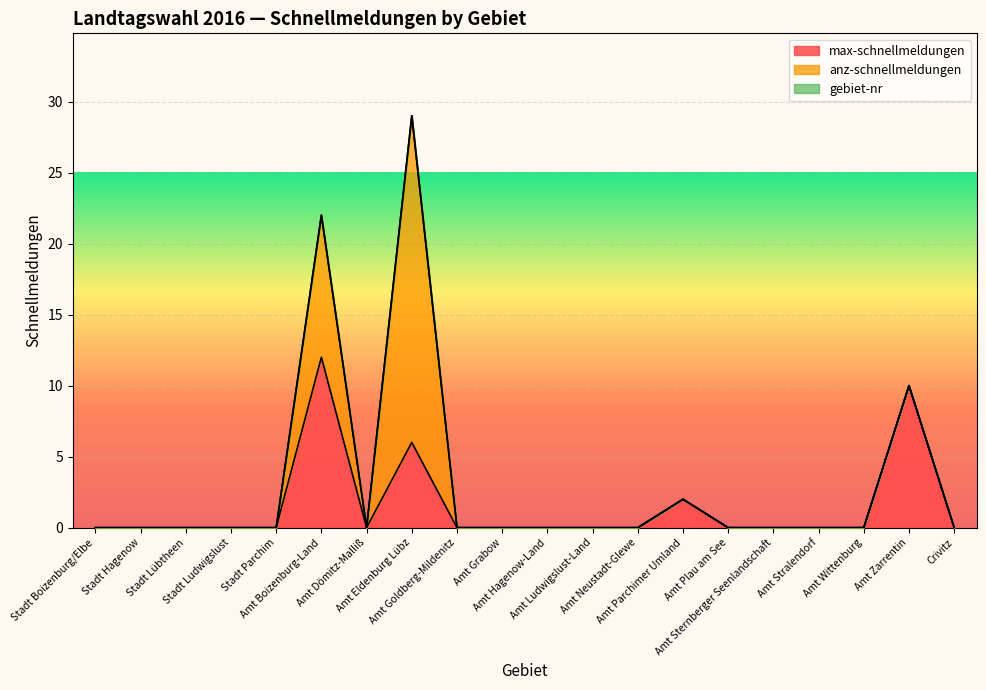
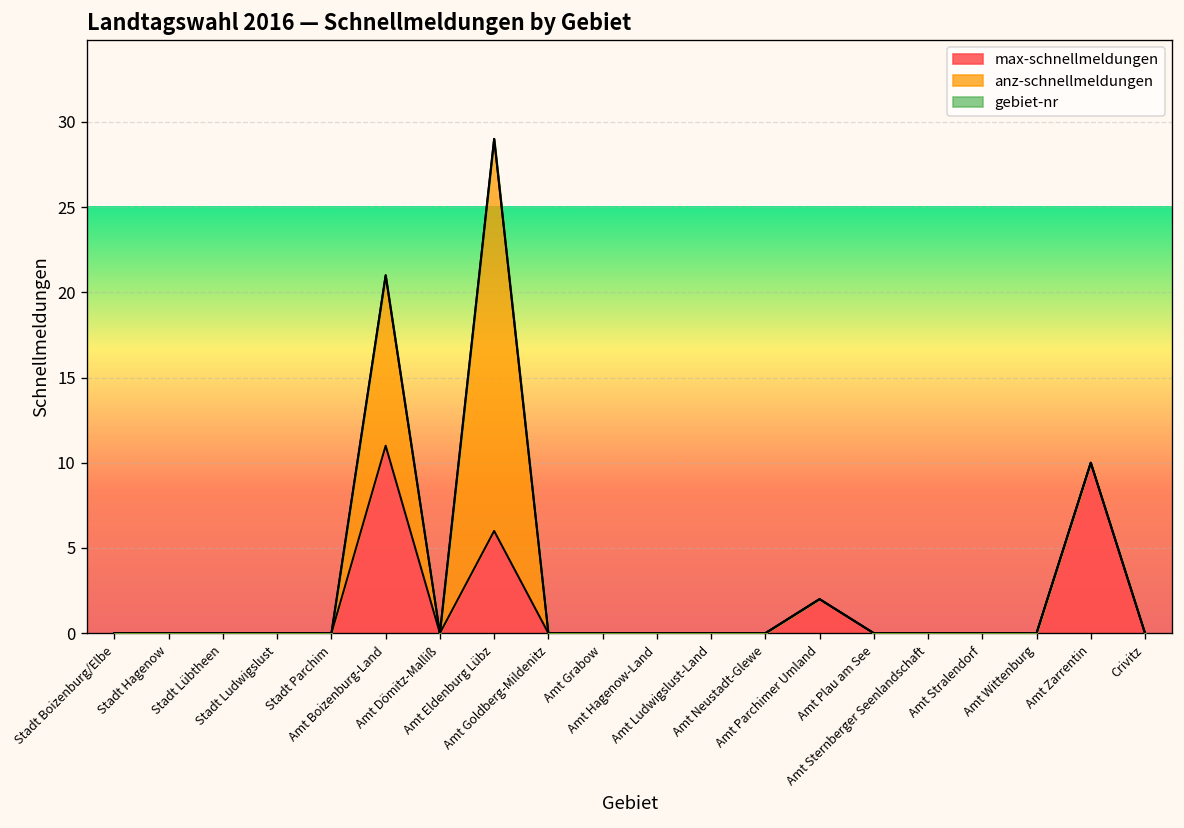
  {
    "max-schnellmeldungen": {
-     "Amt Boizenburg-Land": 12,
+     "Amt Boizenburg-Land": 11,
      "Amt Eldenburg Lübz": 6
    }
  }
